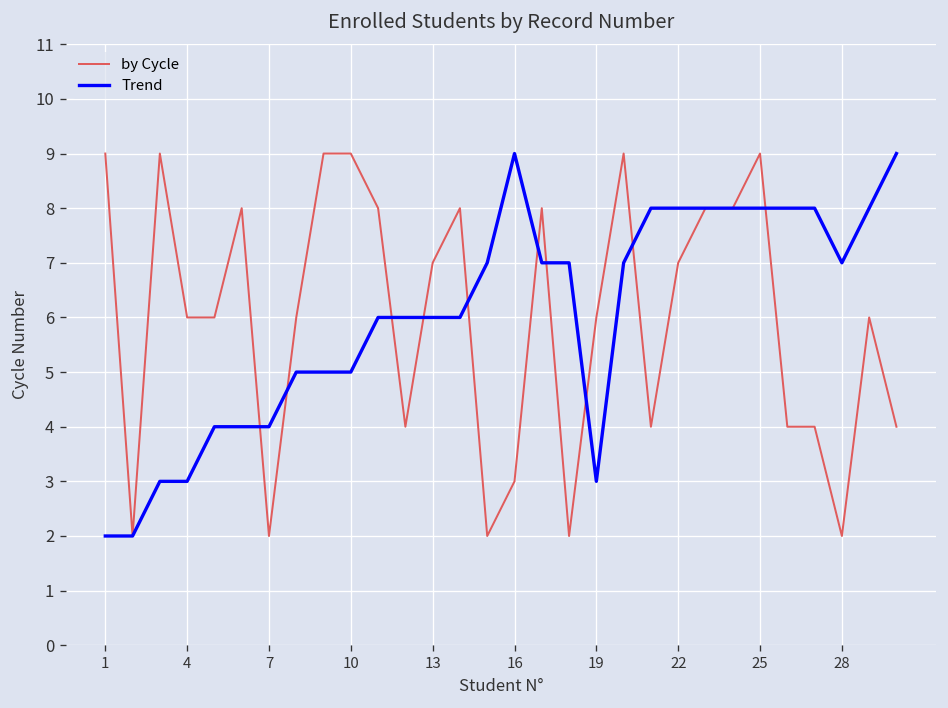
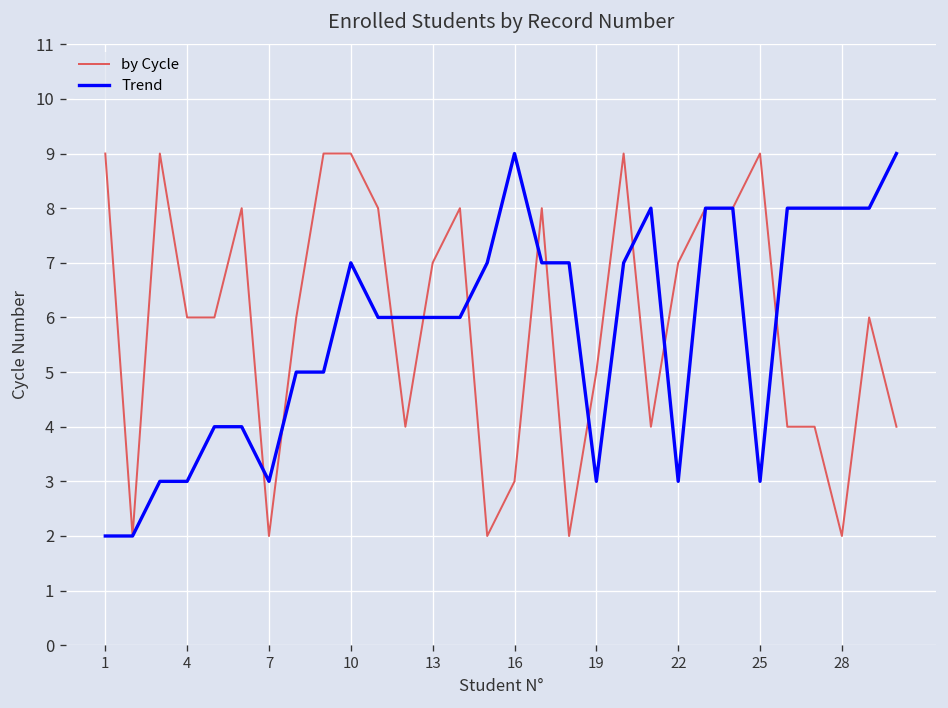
  {
    "by Cycle": {
      "1": 9,
      "4": 6,
      "7": 2,
      "10": 9,
      "13": 7,
      "16": 3,
-     "19": 6,
+     "19": 5,
      "22": 7,
      "25": 9,
      "28": 2
    },
    "Trend": {
      "1": 2,
      "4": 3,
-     "7": 4,
-     "10": 5,
+     "7": 3,
+     "10": 7,
      "13": 6,
      "16": 9,
      "19": 3,
-     "22": 8,
-     "25": 8,
-     "28": 7
+     "22": 3,
+     "25": 3,
+     "28": 8
    }
  }
